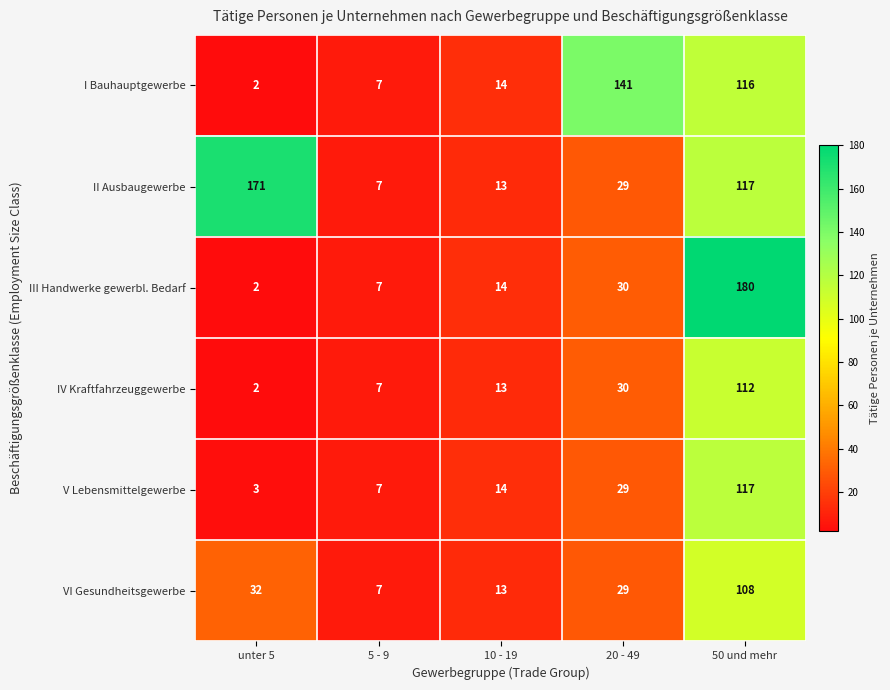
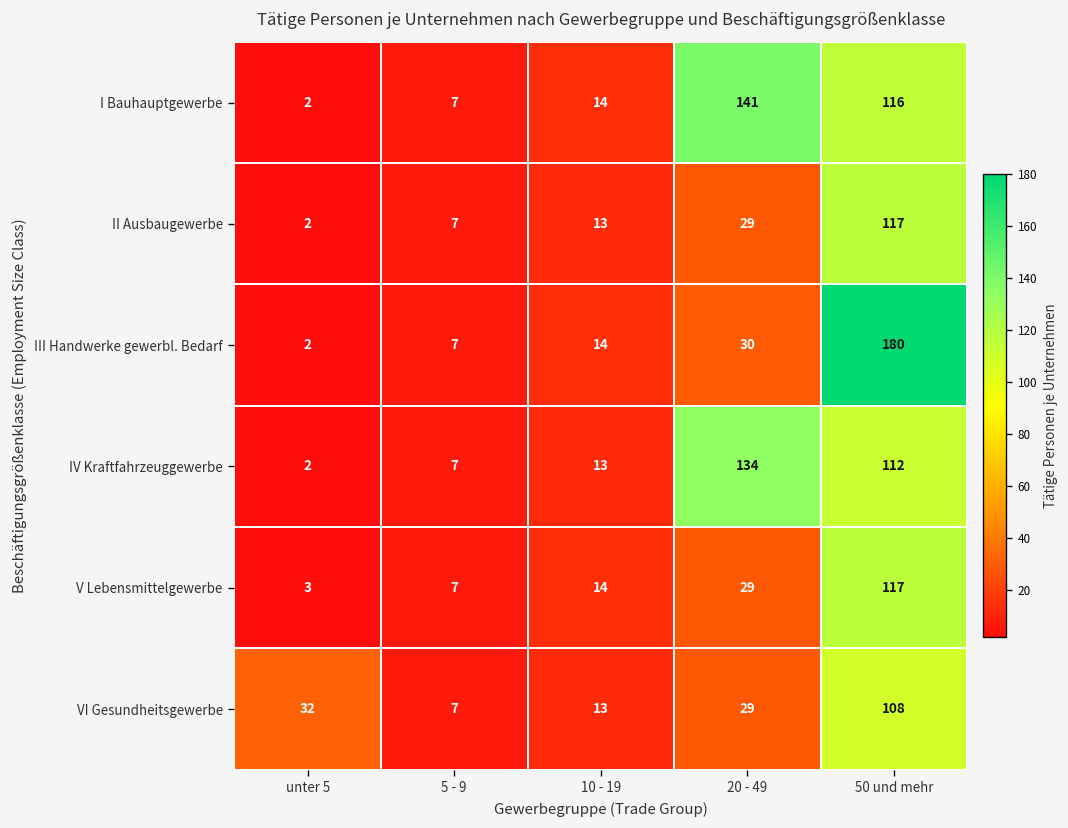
  {
    "I Bauhauptgewerbe": {
      "unter 5": 2,
      "5 - 9": 7,
      "10 - 19": 14,
      "20 - 49": 141,
      "50 und mehr": 116
    },
    "II Ausbaugewerbe": {
-     "unter 5": 171,
+     "unter 5": 2,
      "5 - 9": 7,
      "10 - 19": 13,
      "20 - 49": 29,
      "50 und mehr": 117
    },
    "III Handwerke gewerbl. Bedarf": {
      "unter 5": 2,
      "5 - 9": 7,
      "10 - 19": 14,
      "20 - 49": 30,
      "50 und mehr": 180
    },
    "IV Kraftfahrzeuggewerbe": {
      "unter 5": 2,
      "5 - 9": 7,
      "10 - 19": 13,
-     "20 - 49": 30,
+     "20 - 49": 134,
      "50 und mehr": 112
    },
    "V Lebensmittelgewerbe": {
      "unter 5": 3,
      "5 - 9": 7,
      "10 - 19": 14,
      "20 - 49": 29,
      "50 und mehr": 117
    },
    "VI Gesundheitsgewerbe": {
      "unter 5": 32,
      "5 - 9": 7,
      "10 - 19": 13,
      "20 - 49": 29,
      "50 und mehr": 108
    }
  }
